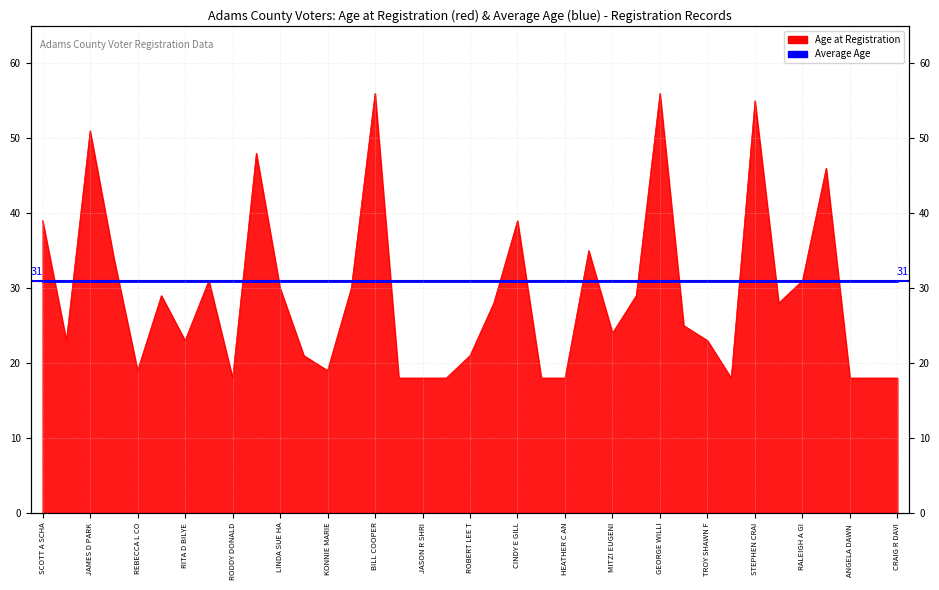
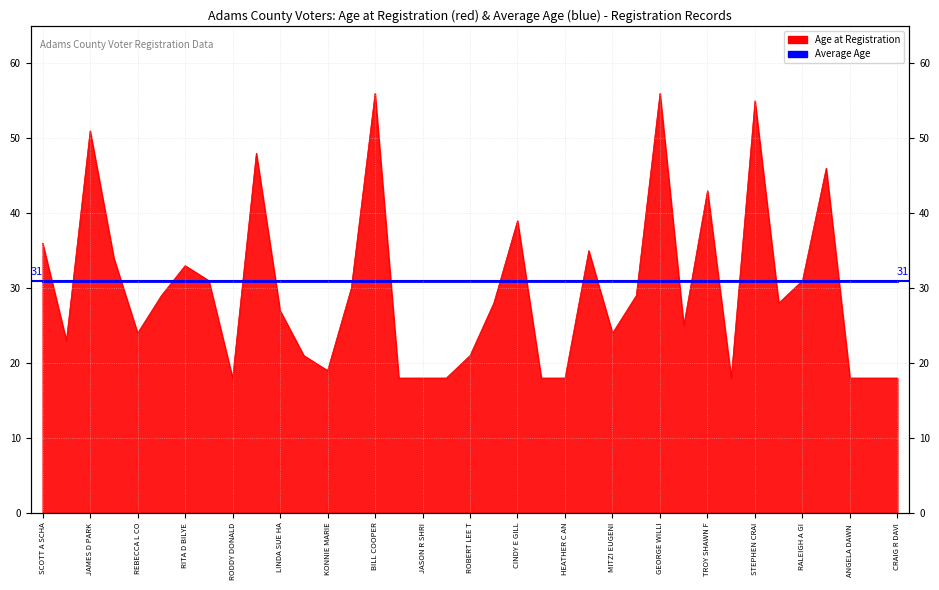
  {
    "Age at Registration": {
-     "SCOTT A SCHA": 39,
+     "SCOTT A SCHA": 36,
      "JAMES D PARK": 51,
-     "REBECCA L CO": 19,
-     "RITA D BILYE": 23,
+     "REBECCA L CO": 24,
+     "RITA D BILYE": 33,
      "RODDY DONALD": 18,
-     "LINDA SUE HA": 30,
+     "LINDA SUE HA": 27,
      "KONNIE MARIE": 19,
      "BILL COOPER": 56,
      "JASON R SHRI": 18,
      "ROBERT LEE T": 21,
      "CINDY E GILL": 39,
      "HEATHER C AN": 18,
      "MITZI EUGENI": 24,
      "GEORGE WILLI": 56,
-     "TROY SHAWN F": 23,
+     "TROY SHAWN F": 43,
      "STEPHEN CRAI": 55,
      "ANGELA DAWN": 18,
      "CRAIG R DAVI": 18
    },
    "Average Age": {
      "SCOTT A SCHA": 31,
      "CRAIG R DAVI": 31
    }
  }
